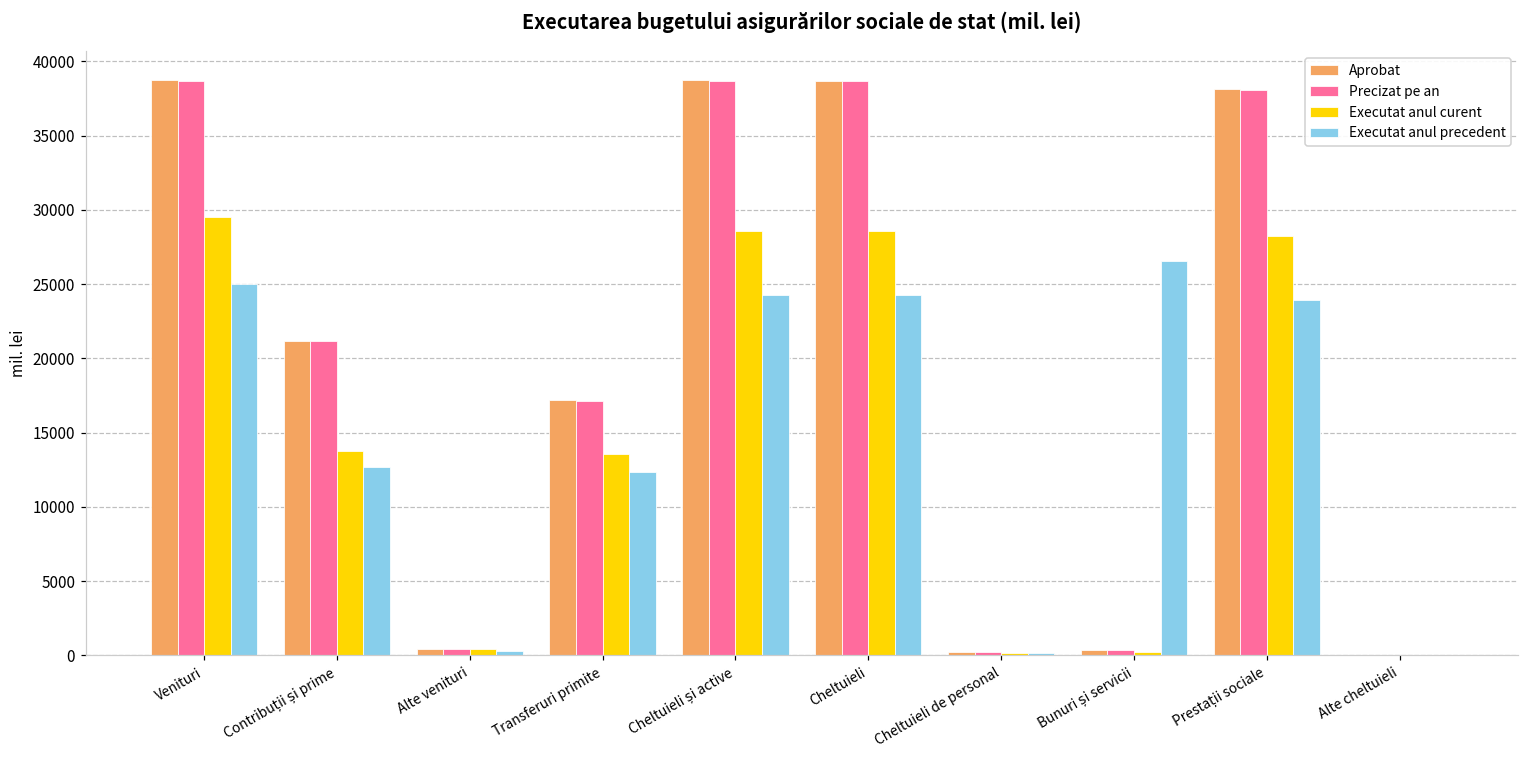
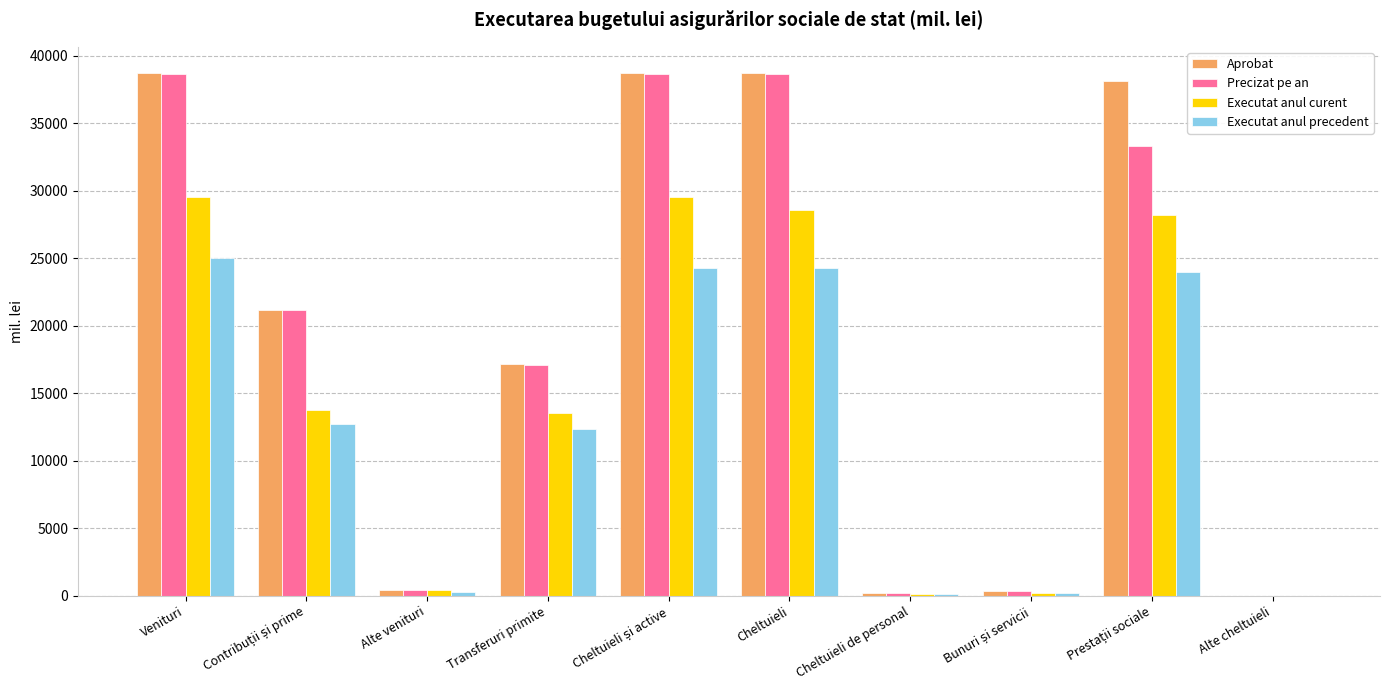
  {
    "Aprobat": {
      "Venituri": 38700,
      "Contribuții și prime": 21200,
      "Alte venituri": 400,
      "Transferuri primite": 17200,
      "Cheltuieli și active": 38700,
      "Cheltuieli": 38700,
      "Cheltuieli de personal": 200,
      "Bunuri și servicii": 300,
      "Prestații sociale": 38200
    },
    "Precizat pe an": {
      "Venituri": 38700,
      "Contribuții și prime": 21200,
      "Alte venituri": 400,
      "Transferuri primite": 17100,
      "Cheltuieli și active": 38700,
      "Cheltuieli": 38700,
      "Cheltuieli de personal": 200,
      "Bunuri și servicii": 300,
-     "Prestații sociale": 38100
+     "Prestații sociale": 33300
    },
    "Executat anul curent": {
      "Venituri": 29500,
      "Contribuții și prime": 13700,
      "Alte venituri": 400,
      "Transferuri primite": 13600,
-     "Cheltuieli și active": 28600,
+     "Cheltuieli și active": 29500,
      "Cheltuieli": 28600,
      "Bunuri și servicii": 200,
      "Prestații sociale": 28200
    },
    "Executat anul precedent": {
      "Venituri": 25000,
      "Contribuții și prime": 12700,
      "Alte venituri": 300,
      "Transferuri primite": 12400,
      "Cheltuieli și active": 24300,
      "Cheltuieli": 24300,
-     "Bunuri și servicii": 26600,
+     "Bunuri și servicii": 200,
      "Prestații sociale": 24000
    }
  }
